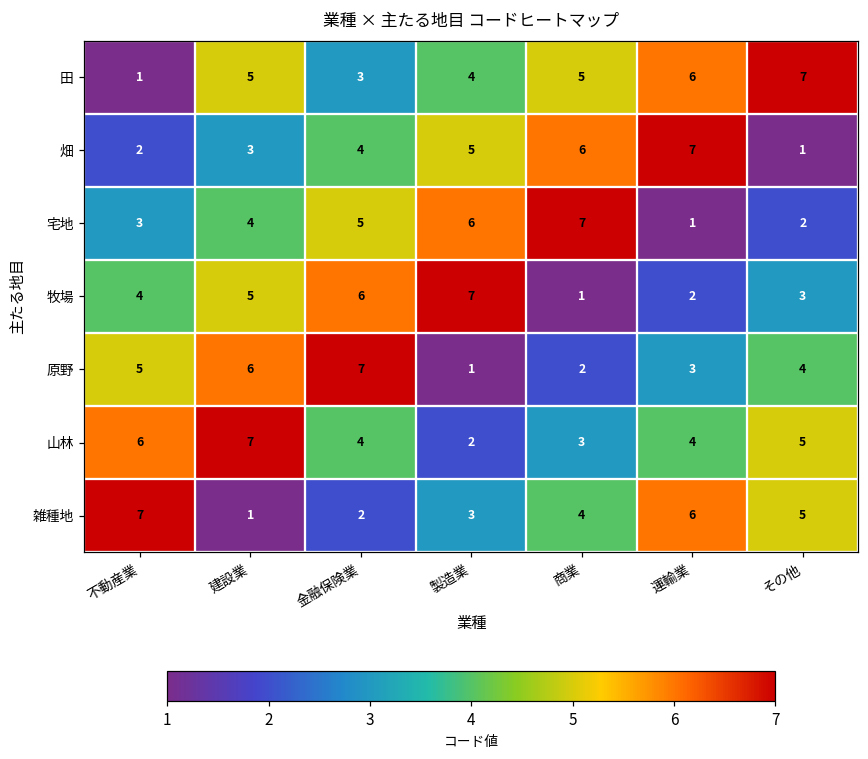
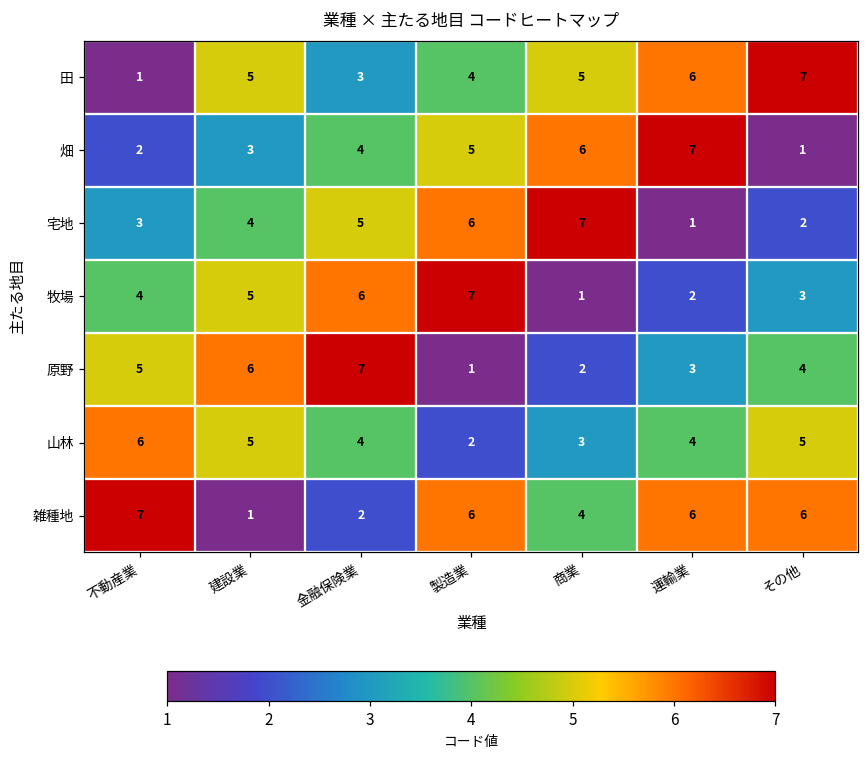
  {
    "田": {
      "不動産業": 1,
      "建設業": 5,
      "金融保険業": 3,
      "製造業": 4,
      "商業": 5,
      "運輸業": 6,
      "その他": 7
    },
    "畑": {
      "不動産業": 2,
      "建設業": 3,
      "金融保険業": 4,
      "製造業": 5,
      "商業": 6,
      "運輸業": 7,
      "その他": 1
    },
    "宅地": {
      "不動産業": 3,
      "建設業": 4,
      "金融保険業": 5,
      "製造業": 6,
      "商業": 7,
      "運輸業": 1,
      "その他": 2
    },
    "牧場": {
      "不動産業": 4,
      "建設業": 5,
      "金融保険業": 6,
      "製造業": 7,
      "商業": 1,
      "運輸業": 2,
      "その他": 3
    },
    "原野": {
      "不動産業": 5,
      "建設業": 6,
      "金融保険業": 7,
      "製造業": 1,
      "商業": 2,
      "運輸業": 3,
      "その他": 4
    },
    "山林": {
      "不動産業": 6,
-     "建設業": 7,
+     "建設業": 5,
      "金融保険業": 4,
      "製造業": 2,
      "商業": 3,
      "運輸業": 4,
      "その他": 5
    },
    "雑種地": {
      "不動産業": 7,
      "建設業": 1,
      "金融保険業": 2,
-     "製造業": 3,
+     "製造業": 6,
      "商業": 4,
      "運輸業": 6,
-     "その他": 5
+     "その他": 6
    }
  }
